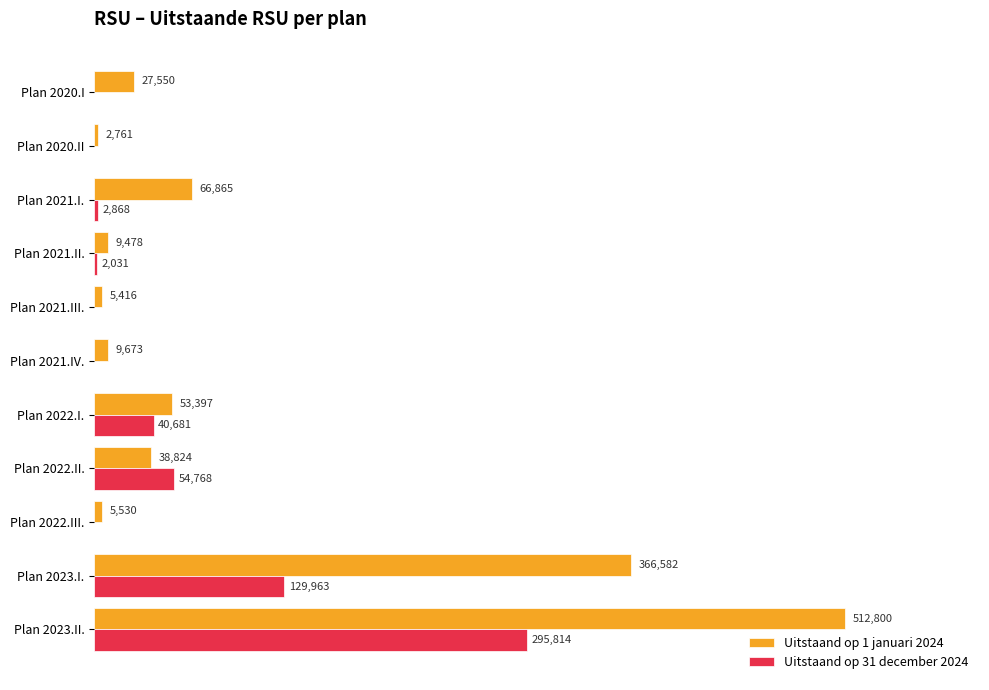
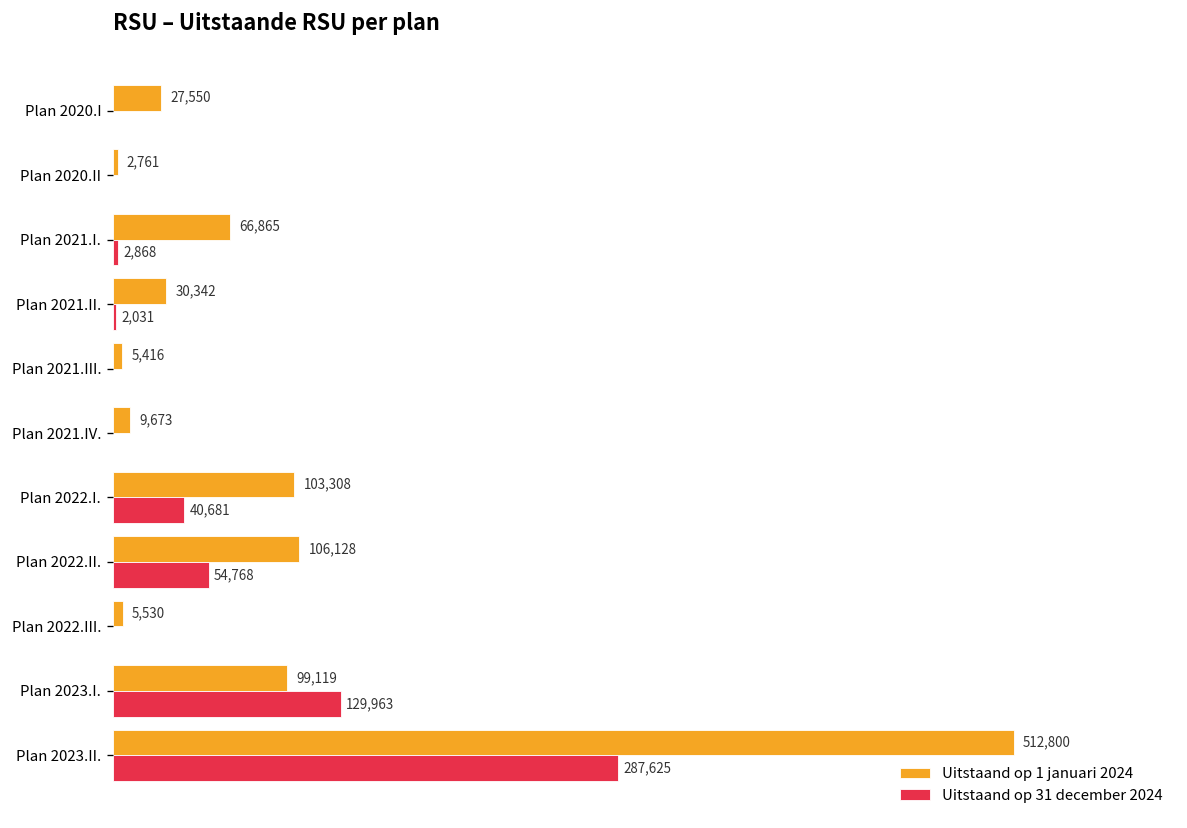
  {
    "Uitstaand op 1 januari 2024": {
      "Plan 2020.I": "27,550",
      "Plan 2020.II": "2,761",
      "Plan 2021.I.": "66,865",
-     "Plan 2021.II.": "9,478",
+     "Plan 2021.II.": "30,342",
      "Plan 2021.III.": "5,416",
      "Plan 2021.IV.": "9,673",
-     "Plan 2022.I.": "53,397",
-     "Plan 2022.II.": "38,824",
+     "Plan 2022.I.": "103,308",
+     "Plan 2022.II.": "106,128",
      "Plan 2022.III.": "5,530",
-     "Plan 2023.I.": "366,582",
+     "Plan 2023.I.": "99,119",
      "Plan 2023.II.": "512,800"
    },
    "Uitstaand op 31 december 2024": {
      "Plan 2021.I.": "2,868",
      "Plan 2021.II.": "2,031",
      "Plan 2022.I.": "40,681",
      "Plan 2022.II.": "54,768",
      "Plan 2023.I.": "129,963",
-     "Plan 2023.II.": "295,814"
+     "Plan 2023.II.": "287,625"
    }
  }
